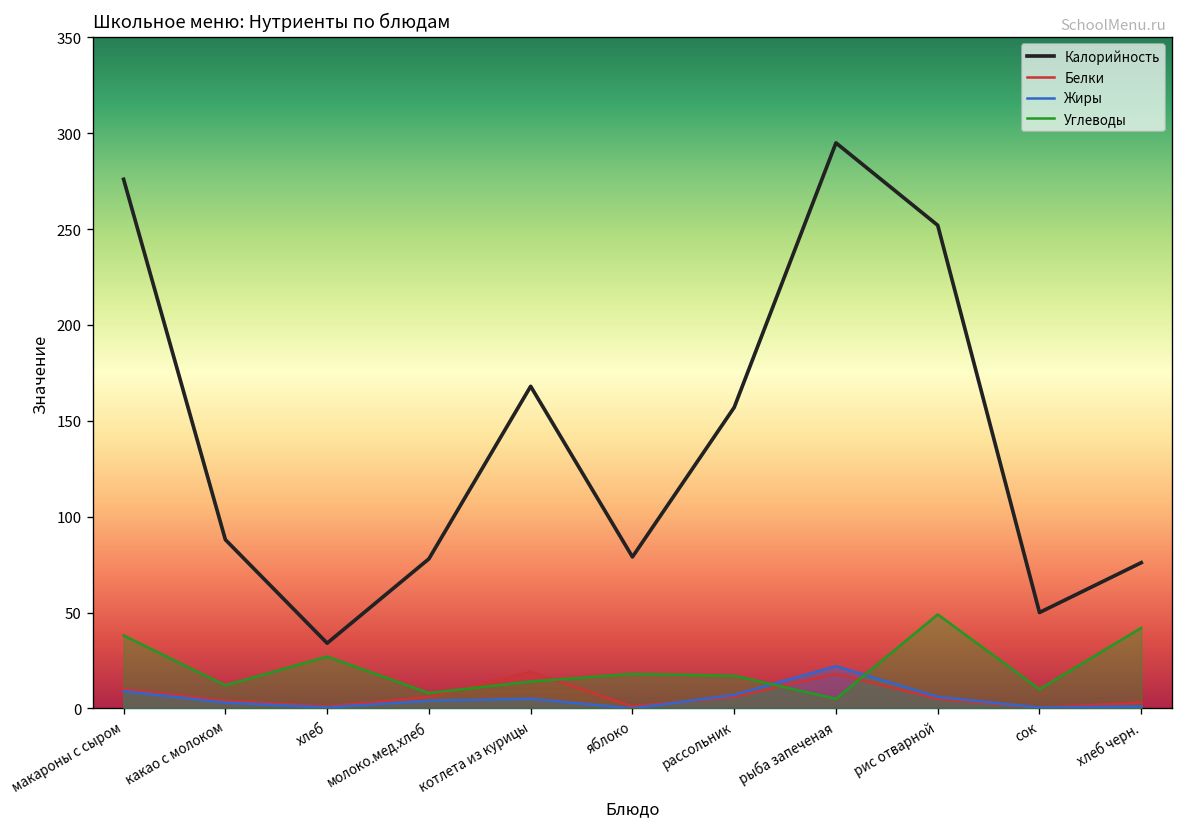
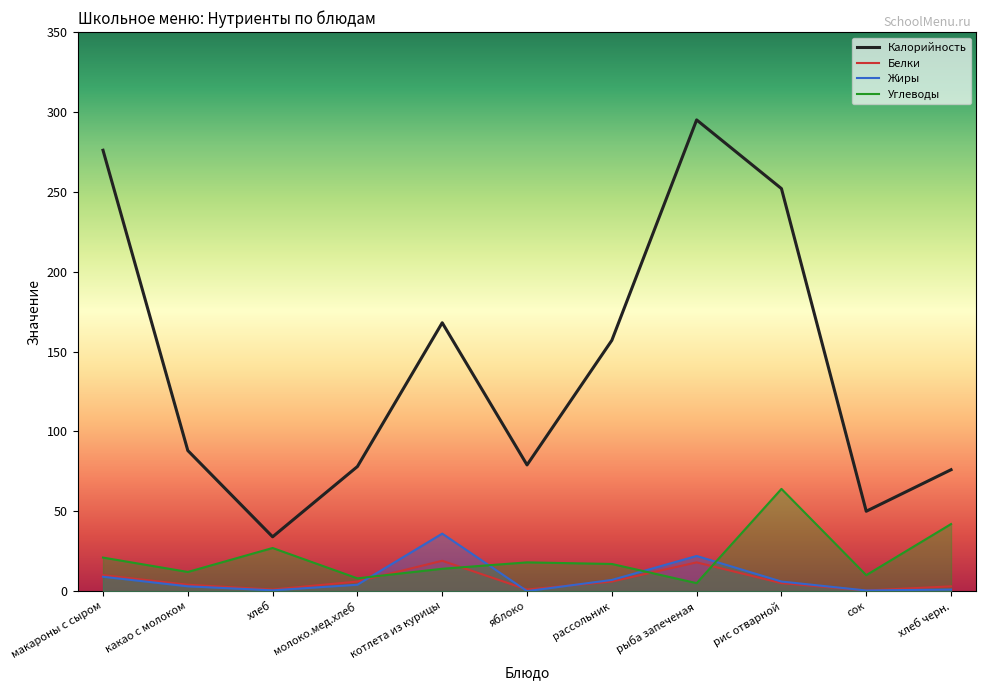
  {
    "Калорийность": {
      "макароны с сыром": 276,
      "какао с молоком": 88,
      "хлеб": 34,
      "молоко.мед.хлеб": 78,
      "котлета из курицы": 168,
      "яблоко": 79,
      "рассольник": 157,
      "рыба запеченая": 295,
      "рис отварной": 252,
      "сок": 50,
      "хлеб черн.": 76
    },
    "Белки": {
      "молоко.мед.хлеб": 6,
      "котлета из курицы": 19,
      "рыба запеченая": 18,
      "хлеб черн.": 3
    },
    "Жиры": {
      "молоко.мед.хлеб": 4,
-     "котлета из курицы": 5,
+     "котлета из курицы": 36,
      "рыба запеченая": 22,
      "хлеб черн.": 1
    },
    "Углеводы": {
-     "макароны с сыром": 38,
+     "макароны с сыром": 21,
      "какао с молоком": 12,
      "хлеб": 27,
      "молоко.мед.хлеб": 8,
      "котлета из курицы": 14,
      "яблоко": 18,
      "рассольник": 17,
      "рыба запеченая": 5,
-     "рис отварной": 49,
+     "рис отварной": 64,
      "сок": 10,
      "хлеб черн.": 42
    }
  }
